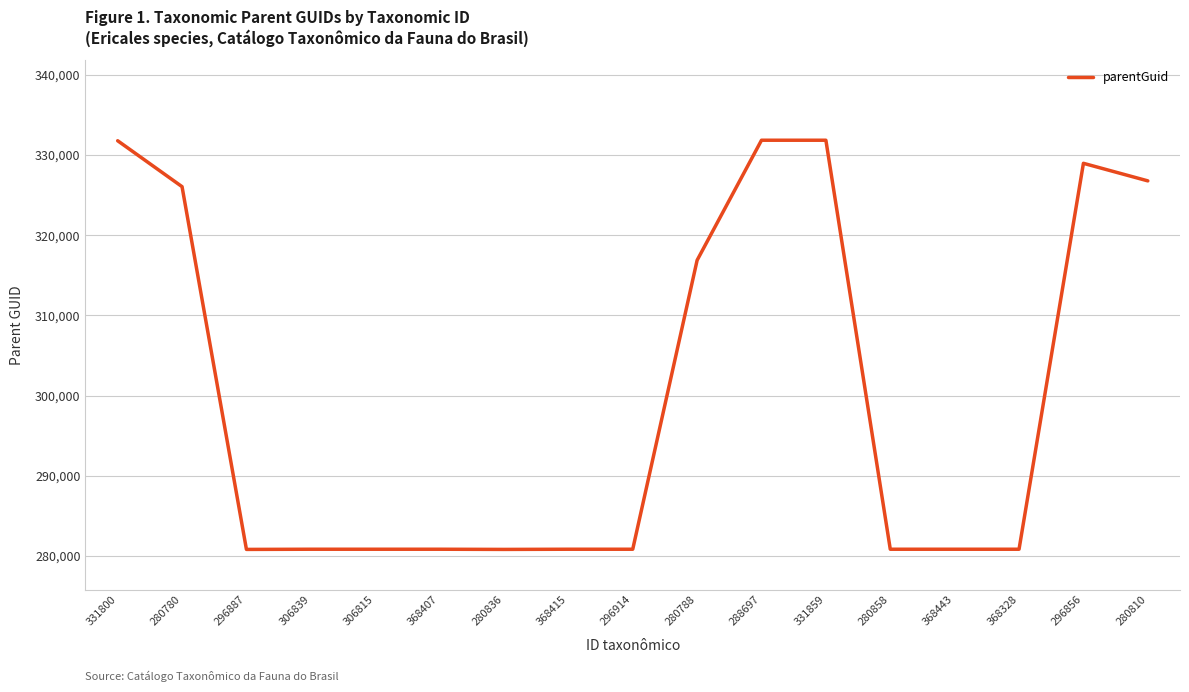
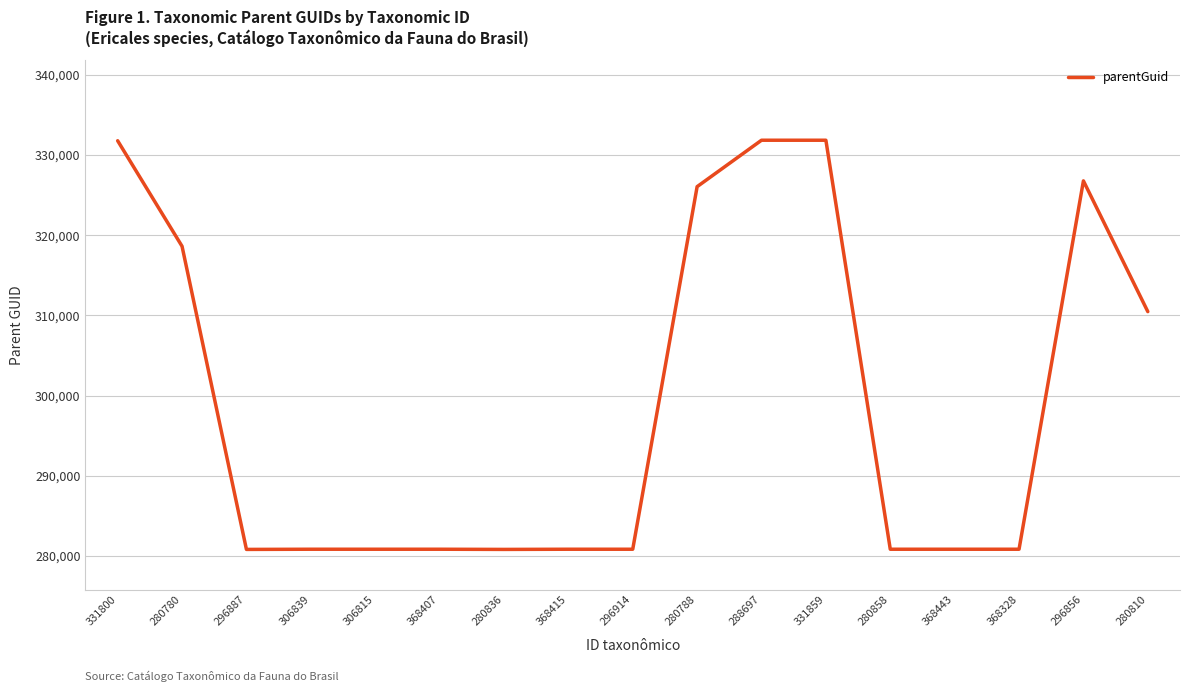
  {
    "331800": "332,000",
-   "280780": "326,000",
+   "280780": "319,000",
    "296887": "281,000",
    "306839": "281,000",
    "306815": "281,000",
    "368407": "281,000",
    "280836": "281,000",
    "368415": "281,000",
    "296914": "281,000",
-   "280788": "317,000",
+   "280788": "326,000",
    "288697": "332,000",
    "331859": "332,000",
    "280858": "281,000",
    "368443": "281,000",
    "368328": "281,000",
-   "296856": "329,000",
-   "280810": "327,000"
+   "296856": "327,000",
+   "280810": "310,000"
  }
